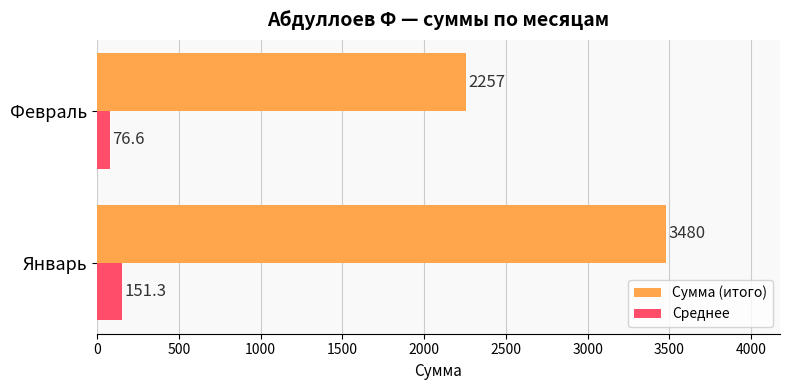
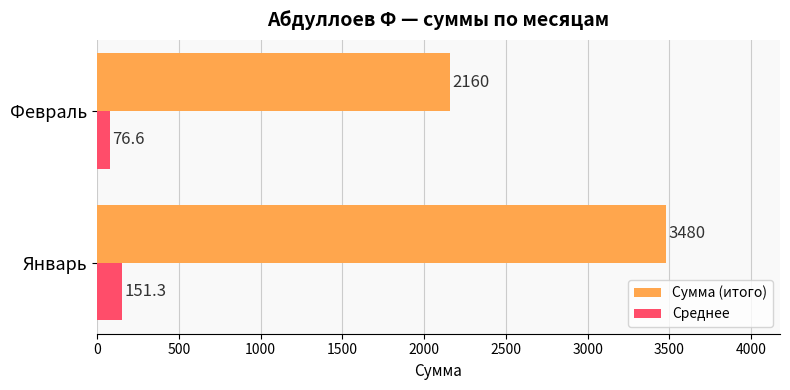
  {
    "Сумма (итого)": {
-     "Февраль": 2257,
+     "Февраль": 2160,
      "Январь": 3480
    },
    "Среднее": {
      "Февраль": 76.6,
      "Январь": 151.3
    }
  }
